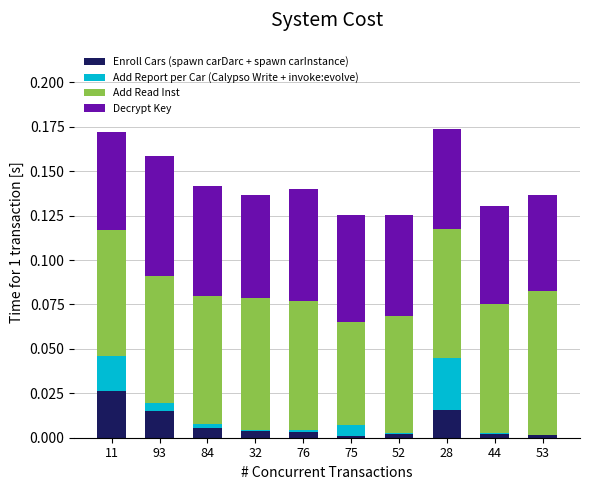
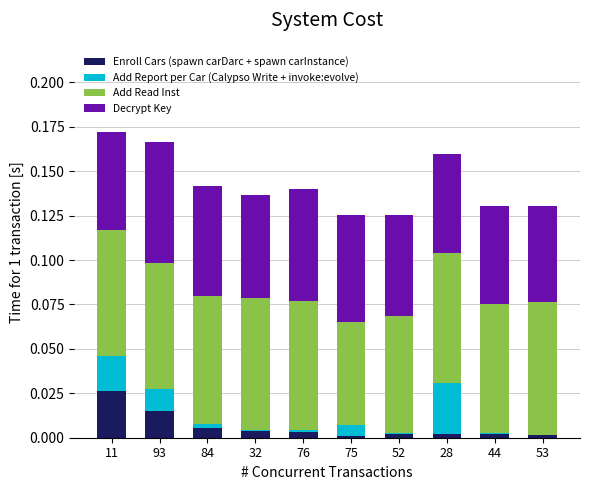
  {
    "Enroll Cars (spawn carDarc + spawn carInstance)": {
      "11": 0.026,
      "93": 0.015,
      "84": 0.006,
      "32": 0.004,
      "76": 0.003,
      "52": 0.002,
-     "28": 0.016,
+     "28": 0.002,
      "44": 0.002
    },
    "Add Report per Car (Calypso Write + invoke:evolve)": {
      "11": 0.020,
-     "93": 0.005,
+     "93": 0.012,
      "84": 0.002,
      "75": 0.006,
      "28": 0.029
    },
    "Add Read Inst": {
      "11": 0.071,
      "93": 0.071,
      "84": 0.072,
      "32": 0.074,
      "76": 0.073,
      "75": 0.058,
      "52": 0.066,
      "28": 0.073,
      "44": 0.073,
-     "53": 0.081
+     "53": 0.074
    },
    "Decrypt Key": {
      "11": 0.055,
      "93": 0.068,
      "84": 0.062,
      "32": 0.058,
      "76": 0.063,
      "75": 0.060,
      "52": 0.057,
      "28": 0.056,
      "44": 0.055,
      "53": 0.054
    }
  }
